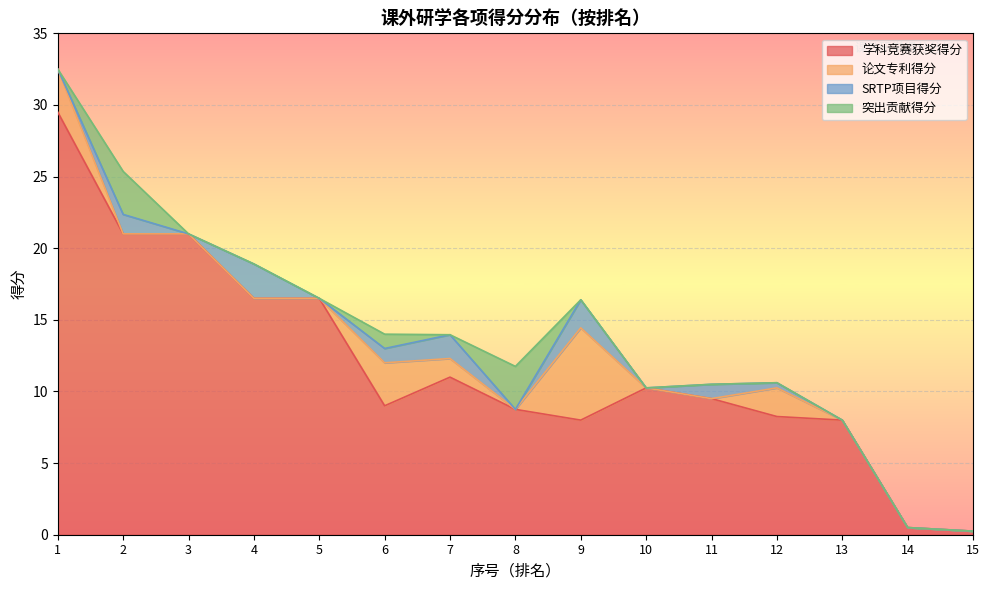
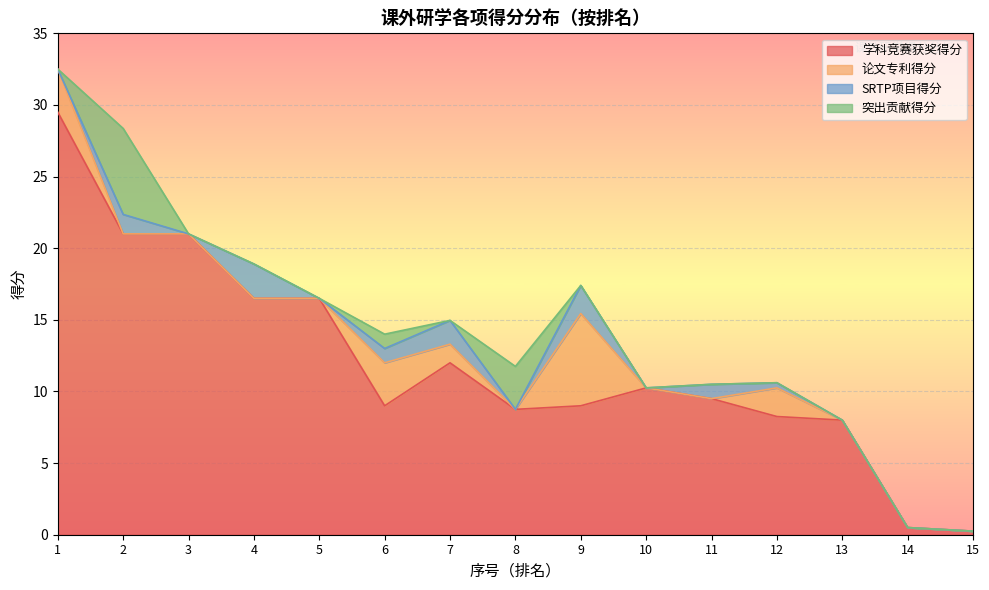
  {
    "学科竞赛获奖得分": {
      "1": 29.5,
      "6": 9,
-     "7": 11,
-     "9": 8,
+     "7": 12,
+     "9": 9,
      "12": 8.3
    },
    "论文专利得分": {
      "6": 3,
      "7": 1.3,
      "9": 6.4,
      "12": 2
    },
    "SRTP项目得分": {
      "2": 1.4,
      "6": 1
    },
    "突出贡献得分": {
-     "2": 3,
+     "2": 6,
      "6": 1,
      "8": 3
    }
  }
